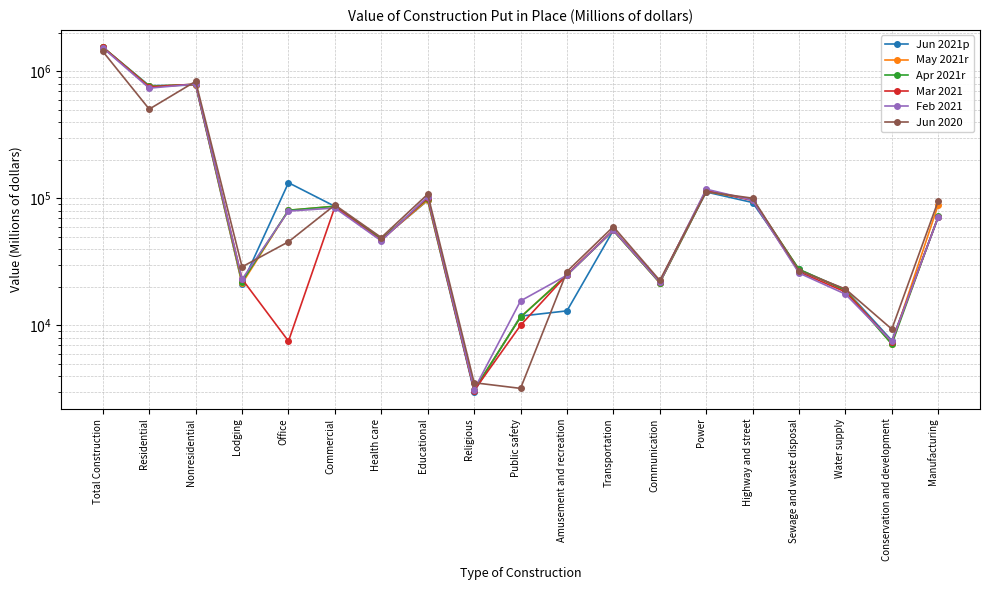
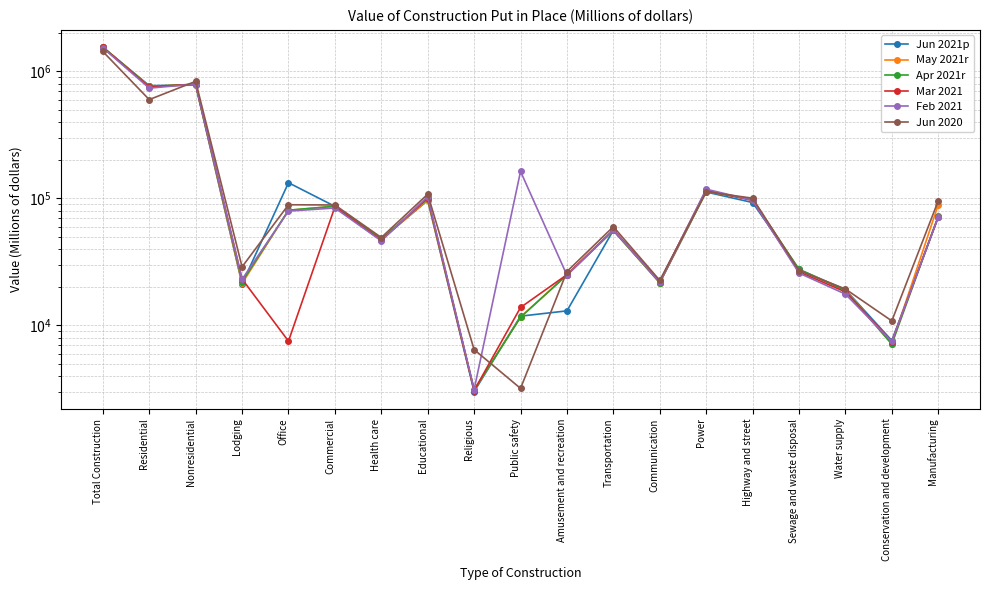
  {
    "Jun 2021p": {
      "Office": 130000,
      "Amusement and recreation": 13000
    },
    "May 2021r": {
      "Manufacturing": 90000
    },
    "Mar 2021": {
      "Office": 8000,
-     "Public safety": 10000
+     "Public safety": 14000
    },
    "Feb 2021": {
-     "Public safety": 16000
+     "Public safety": 160000
    },
    "Jun 2020": {
      "Total Construction": 1400000,
-     "Residential": 500000,
+     "Residential": 600000,
      "Nonresidential": 800000,
      "Lodging": 29000,
-     "Office": 46000,
-     "Religious": 3500,
+     "Office": 90000,
+     "Religious": 6000,
      "Public safety": 3200,
      "Amusement and recreation": 27000,
      "Transportation": 60000,
-     "Conservation and development": 9000,
+     "Conservation and development": 11000,
      "Manufacturing": 100000
    }
  }
